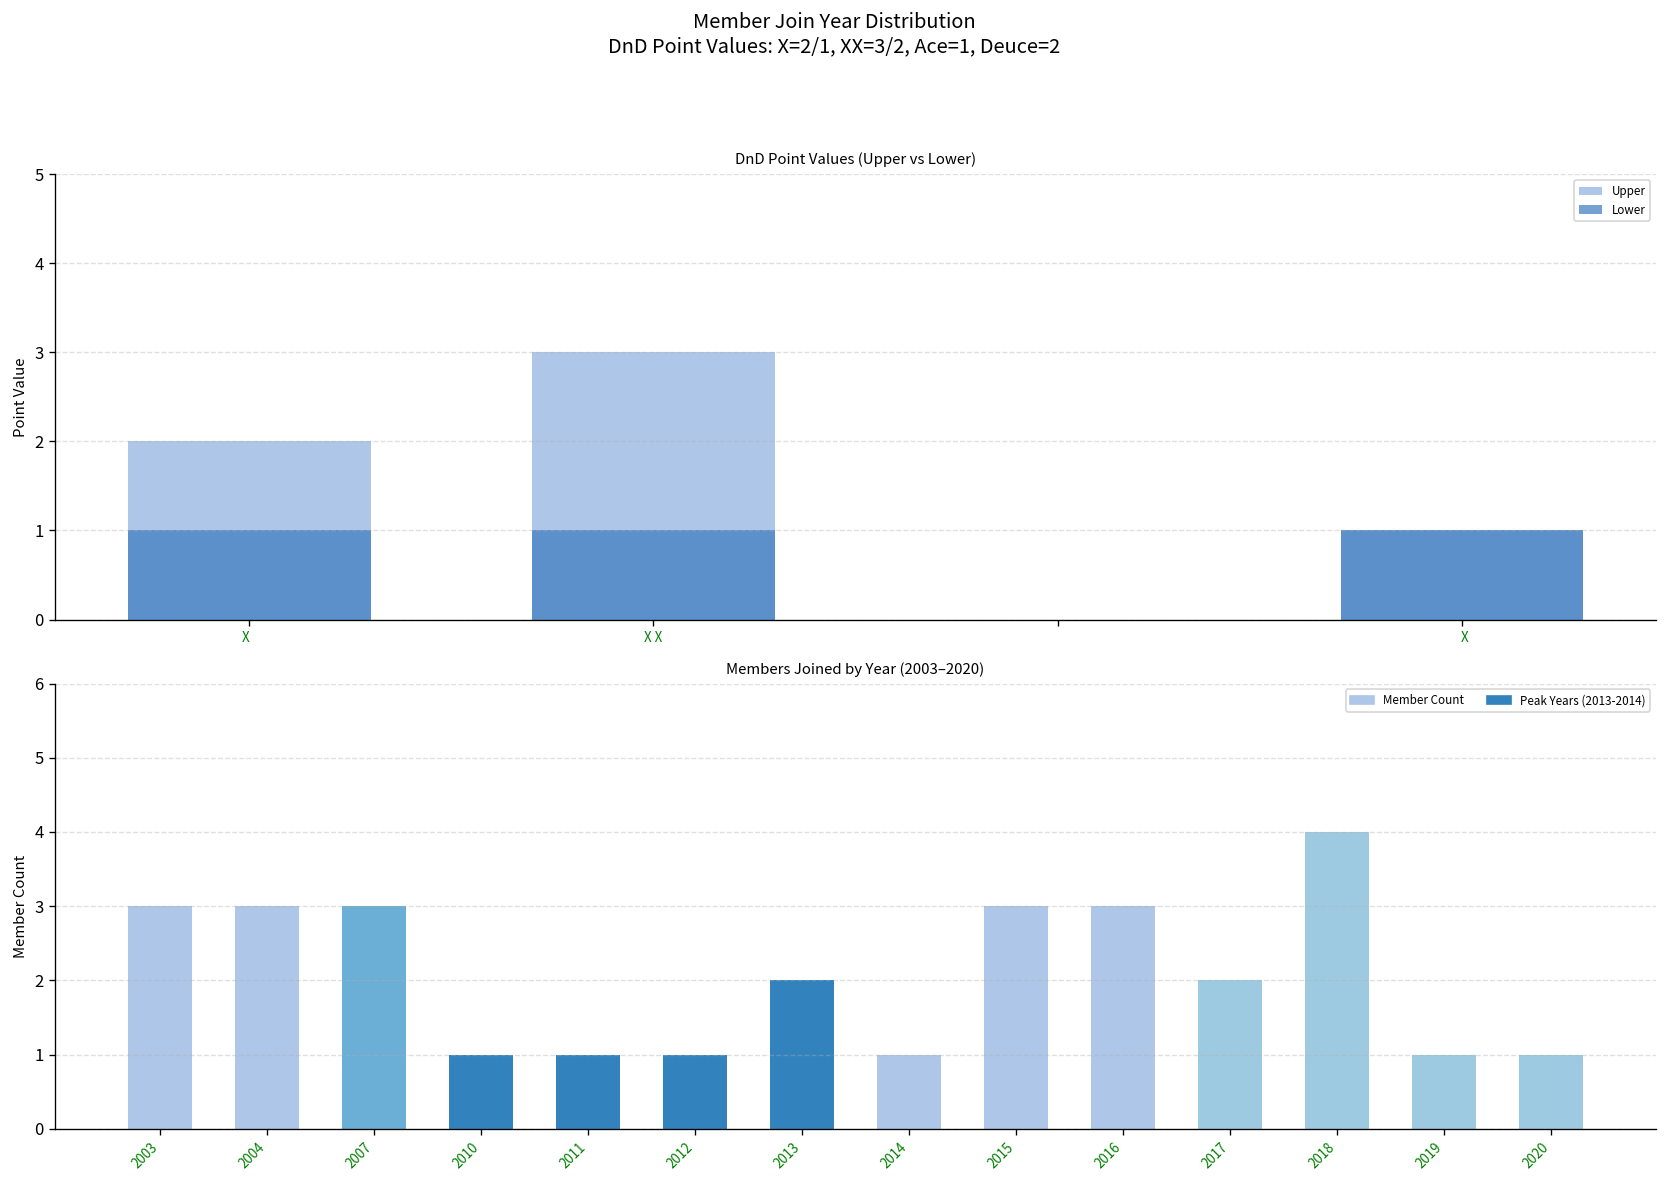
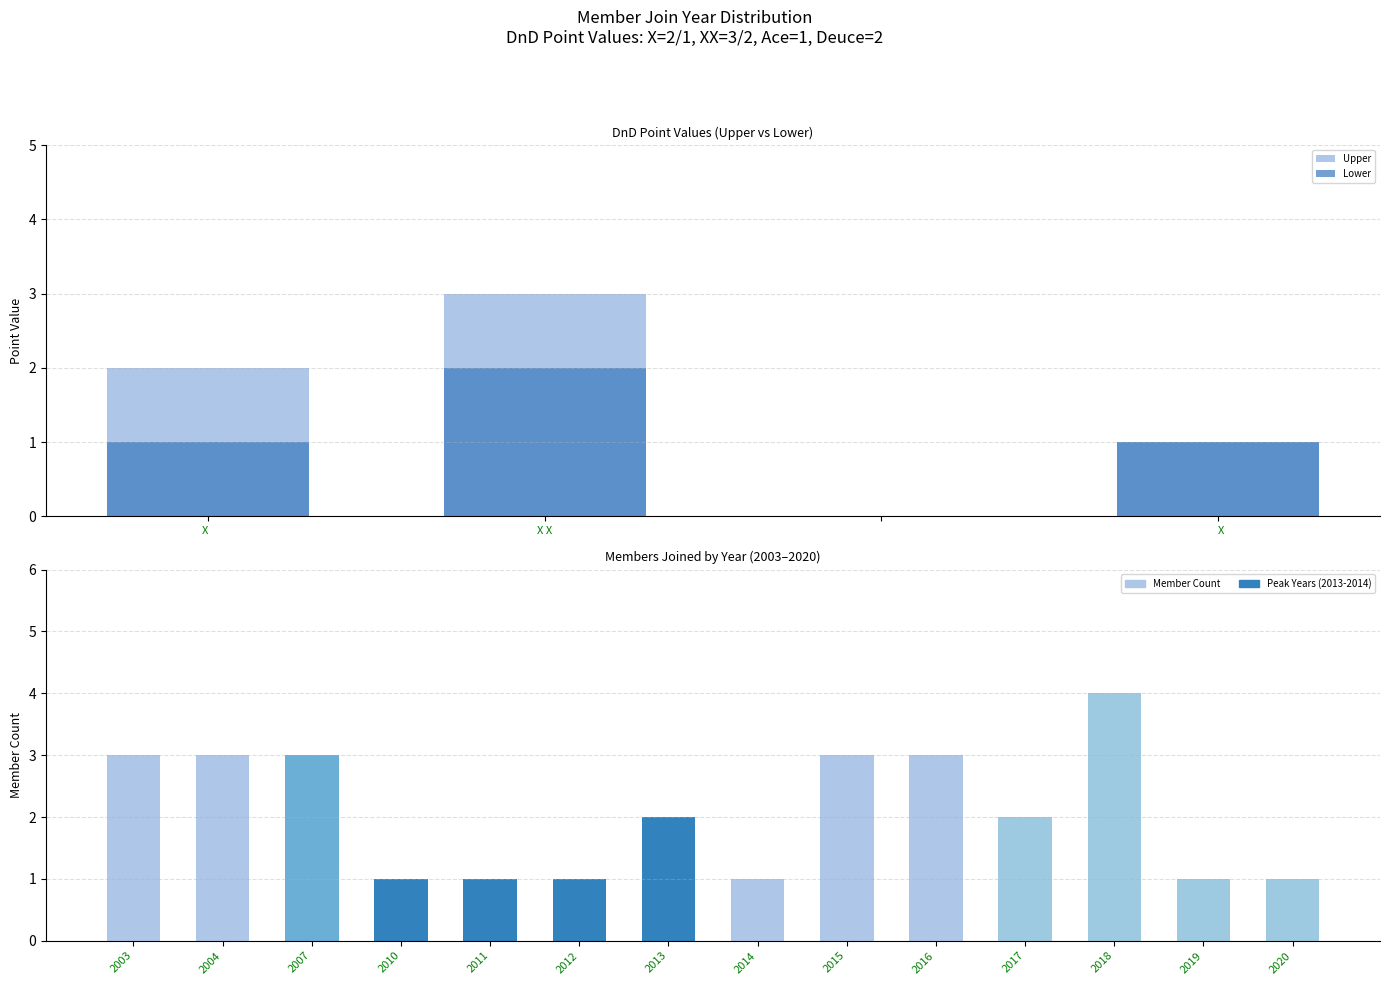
  {
    "DnD Point Values (Upper vs Lower)": {
      "Upper": {
        "X X": 3
      },
      "Lower": {
-       "X X": 1
+       "X X": 2
      }
    },
    "Members Joined by Year (2003–2020)": {
      "2003": 3.0,
      "2004": 3.0,
      "2007": 3.0,
      "2010": 1.0,
      "2011": 1.0,
      "2012": 1.0,
      "2013": 2.0,
      "2014": 1.0,
      "2015": 3.0,
      "2016": 3.0,
      "2017": 2.0,
      "2018": 4.0,
      "2019": 1.0,
      "2020": 1.0
    }
  }
